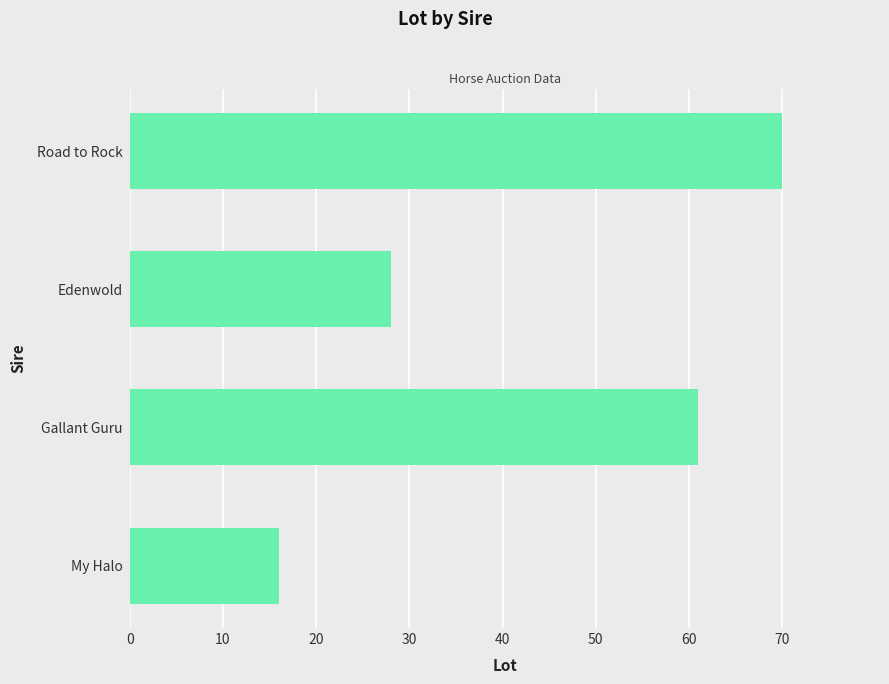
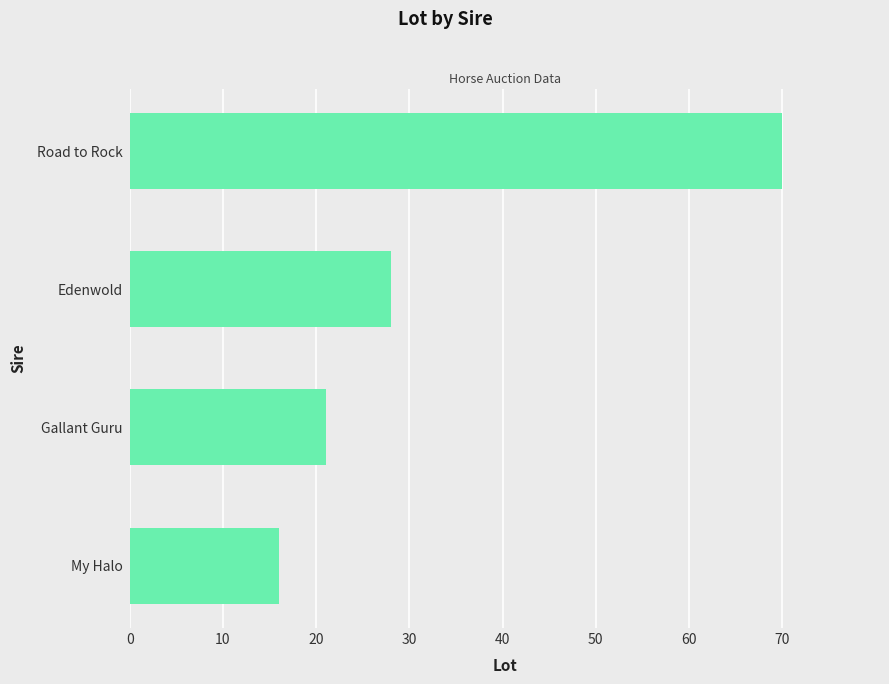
  {
    "Road to Rock": 70,
    "Edenwold": 28,
-   "Gallant Guru": 61,
+   "Gallant Guru": 21,
    "My Halo": 16
  }
